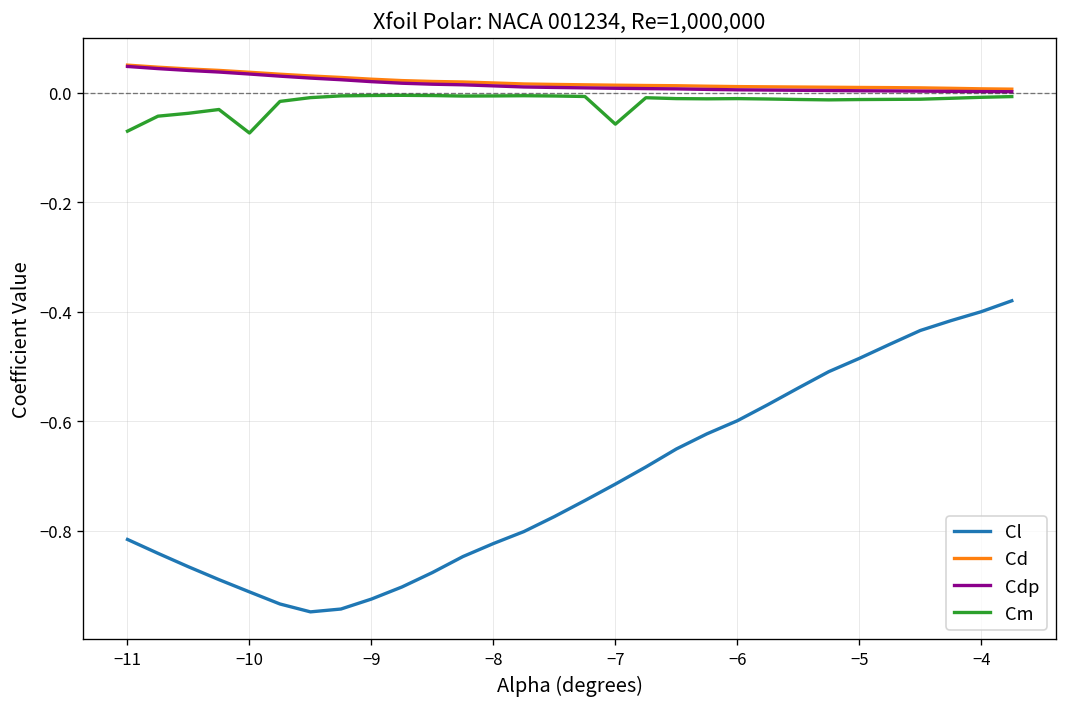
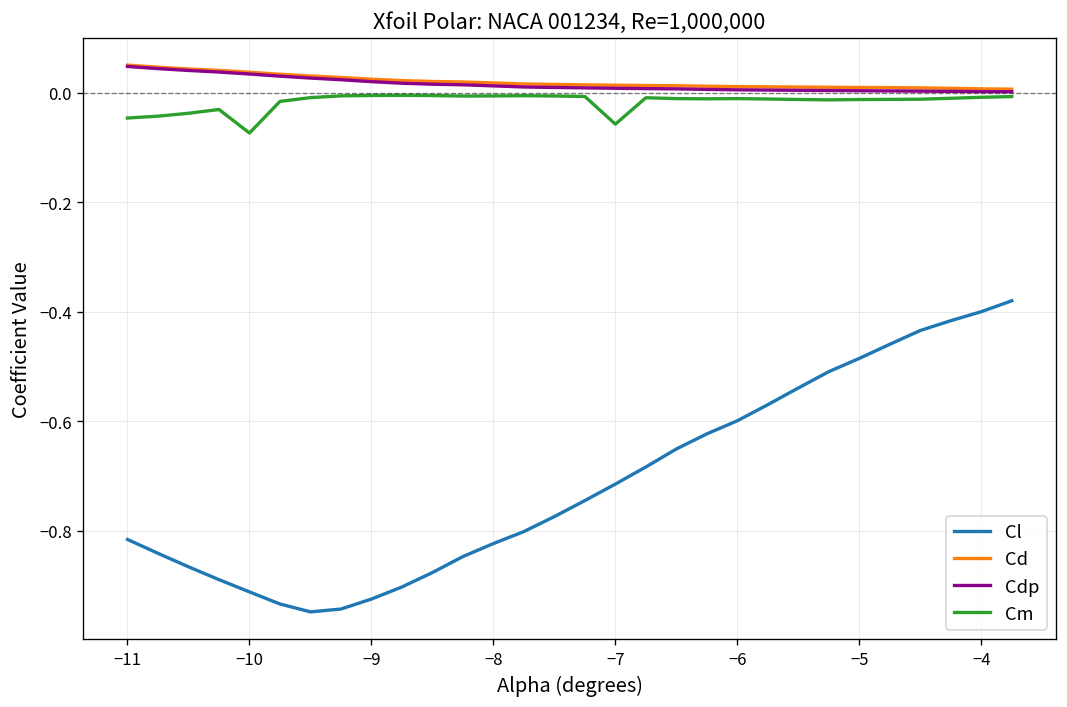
  {
    "Cl": {
      "−11": -0.82,
      "−10": -0.91,
      "−9": -0.93,
      "−8": -0.82,
      "−7": -0.72,
      "−6": -0.60,
      "−5": -0.49,
      "−4": -0.40
    },
    "Cd": {
      "−7": 0.01,
      "−6": 0.01,
      "−5": 0.01
    },
    "Cdp": {
      "−7": 0.01,
      "−6": 0.01,
      "−5": 0.00
    },
    "Cm": {
-     "−11": -0.07,
+     "−11": -0.05,
      "−10": -0.07,
      "−9": 0.00,
      "−8": -0.01,
      "−7": -0.06,
      "−6": -0.01,
      "−5": -0.01,
      "−4": -0.01
    }
  }
